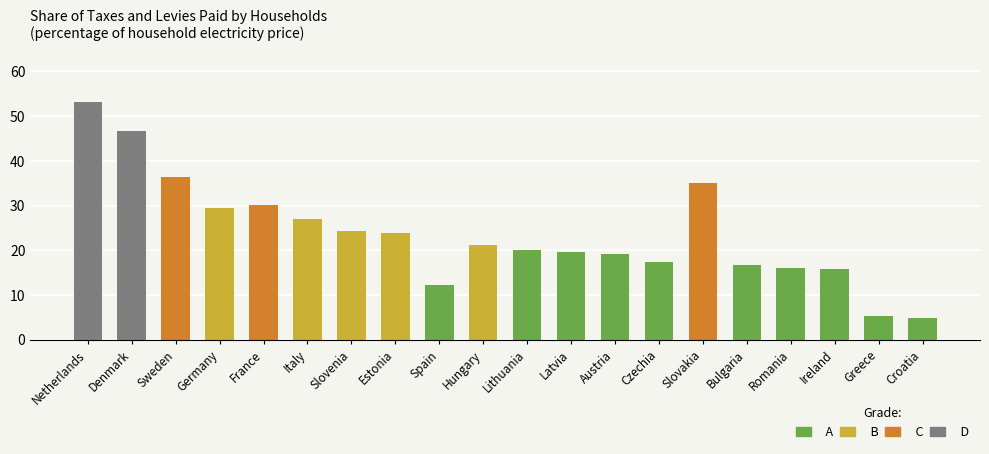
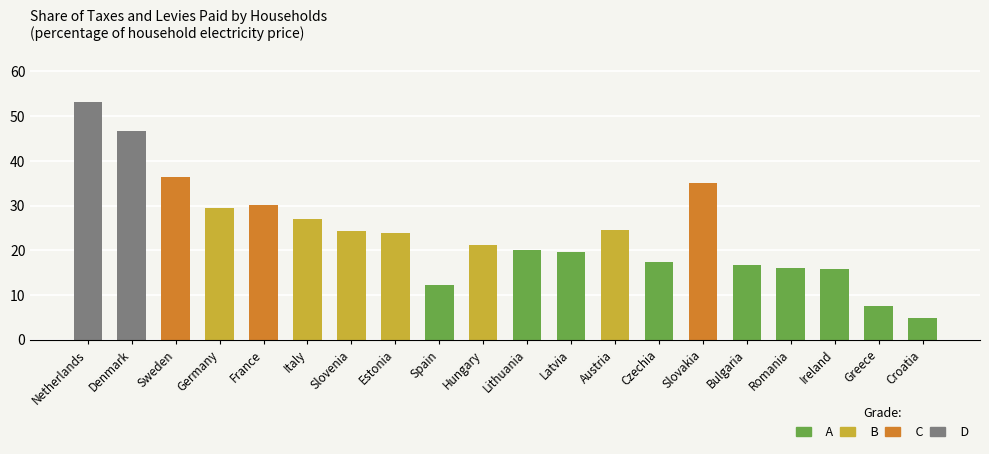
  {
    "Netherlands": 53,
    "Denmark": 47,
    "Sweden": 36,
    "Germany": 30,
    "France": 30,
    "Italy": 27,
    "Slovenia": 24,
    "Estonia": 24,
    "Spain": 12,
    "Hungary": 21,
    "Lithuania": 20,
    "Latvia": 20,
-   "Austria": 19,
+   "Austria": 25,
    "Czechia": 17,
    "Slovakia": 35,
    "Bulgaria": 17,
    "Romania": 16,
    "Ireland": 16,
-   "Greece": 5,
+   "Greece": 8,
    "Croatia": 5
  }
